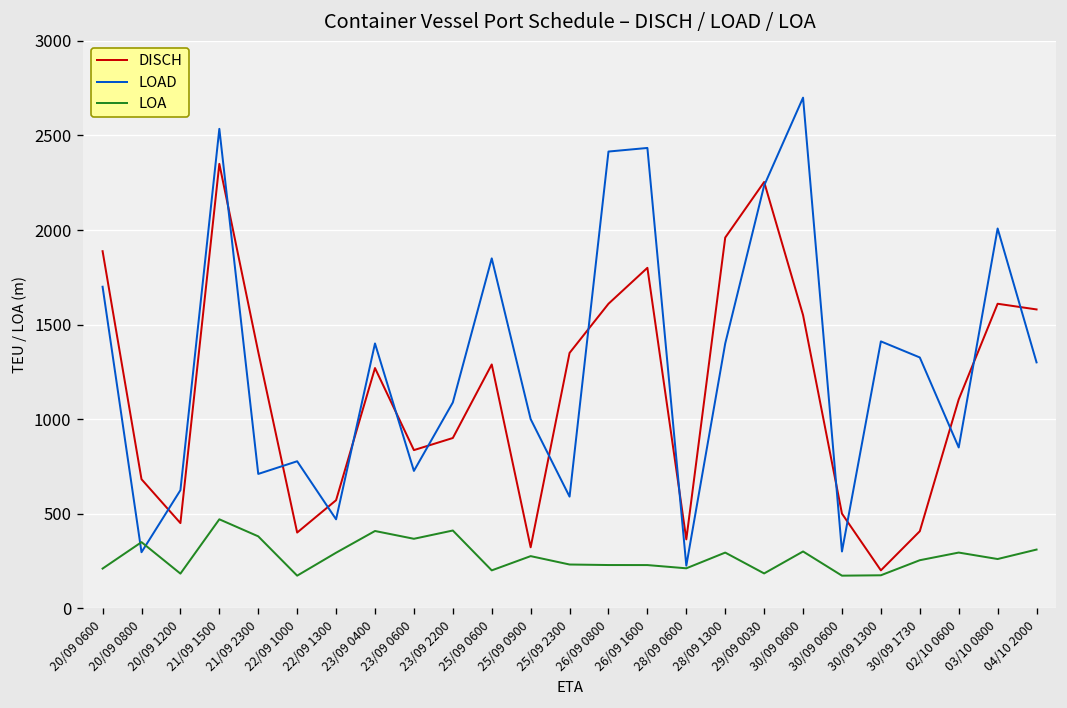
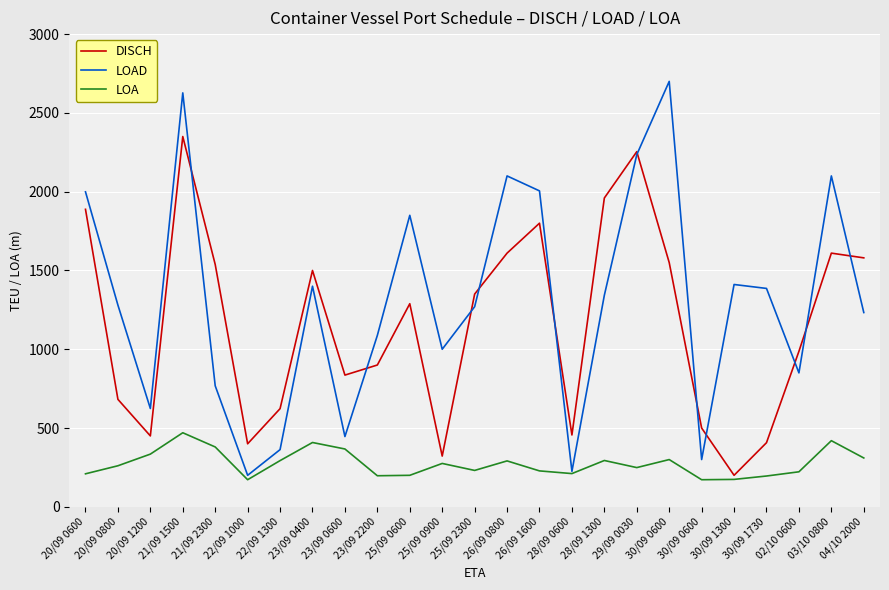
  {
    "DISCH": {
      "20/09 0600": 1890,
      "20/09 0800": 680,
      "20/09 1200": 450,
      "21/09 1500": 2350,
-     "21/09 2300": 1360,
+     "21/09 2300": 1540,
      "22/09 1000": 400,
-     "22/09 1300": 570,
-     "23/09 0400": 1270,
+     "22/09 1300": 620,
+     "23/09 0400": 1500,
      "23/09 0600": 840,
      "23/09 2200": 900,
      "25/09 0600": 1290,
      "25/09 0900": 320,
      "25/09 2300": 1350,
      "26/09 0800": 1610,
      "26/09 1600": 1800,
-     "28/09 0600": 360,
+     "28/09 0600": 460,
      "28/09 1300": 1960,
      "29/09 0030": 2250,
      "30/09 1300": 200,
      "30/09 1730": 410,
-     "02/10 0600": 1100,
+     "02/10 0600": 990,
      "03/10 0800": 1610,
      "04/10 2000": 1580
    },
    "LOAD": {
-     "20/09 0600": 1700,
-     "20/09 0800": 300,
+     "20/09 0600": 2000,
+     "20/09 0800": 1280,
      "20/09 1200": 620,
-     "21/09 1500": 2540,
-     "21/09 2300": 710,
-     "22/09 1000": 780,
-     "22/09 1300": 470,
+     "21/09 1500": 2630,
+     "21/09 2300": 770,
+     "22/09 1000": 200,
+     "22/09 1300": 360,
      "23/09 0400": 1400,
-     "23/09 0600": 730,
+     "23/09 0600": 450,
      "23/09 2200": 1090,
      "25/09 0600": 1850,
      "25/09 0900": 1000,
-     "25/09 2300": 590,
-     "26/09 0800": 2420,
-     "26/09 1600": 2430,
-     "28/09 1300": 1400,
+     "25/09 2300": 1270,
+     "26/09 0800": 2100,
+     "26/09 1600": 2010,
+     "28/09 1300": 1340,
      "29/09 0030": 2240,
      "30/09 1300": 1410,
-     "30/09 1730": 1330,
+     "30/09 1730": 1390,
      "02/10 0600": 850,
-     "03/10 0800": 2010,
-     "04/10 2000": 1300
+     "03/10 0800": 2100,
+     "04/10 2000": 1230
    },
    "LOA": {
      "20/09 0600": 210,
-     "20/09 0800": 350,
-     "20/09 1200": 180,
+     "20/09 0800": 260,
+     "20/09 1200": 330,
      "21/09 1500": 470,
      "21/09 2300": 380,
      "22/09 1000": 170,
      "22/09 1300": 290,
      "23/09 0400": 410,
      "23/09 0600": 370,
-     "23/09 2200": 410,
+     "23/09 2200": 200,
      "25/09 0600": 200,
      "25/09 0900": 280,
      "25/09 2300": 230,
-     "26/09 0800": 230,
+     "26/09 0800": 290,
      "26/09 1600": 230,
      "28/09 1300": 290,
-     "29/09 0030": 180,
+     "29/09 0030": 250,
      "30/09 1300": 170,
-     "30/09 1730": 250,
-     "02/10 0600": 290,
-     "03/10 0800": 260,
+     "30/09 1730": 200,
+     "02/10 0600": 220,
+     "03/10 0800": 420,
      "04/10 2000": 310
    }
  }
